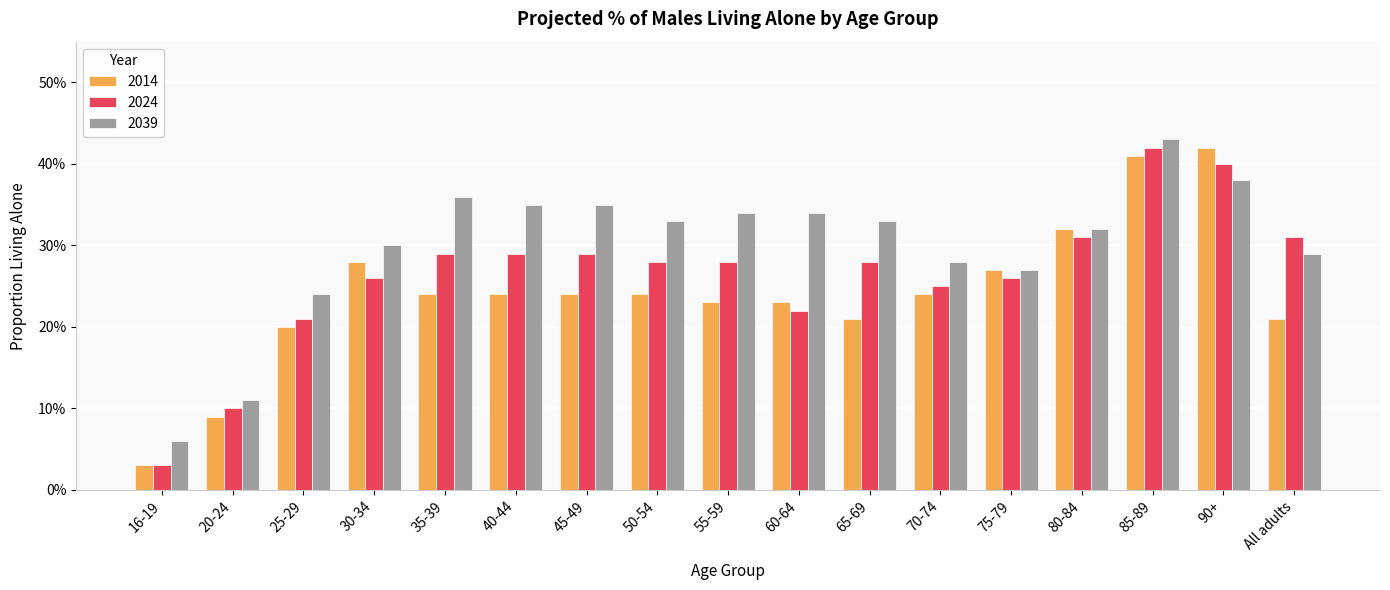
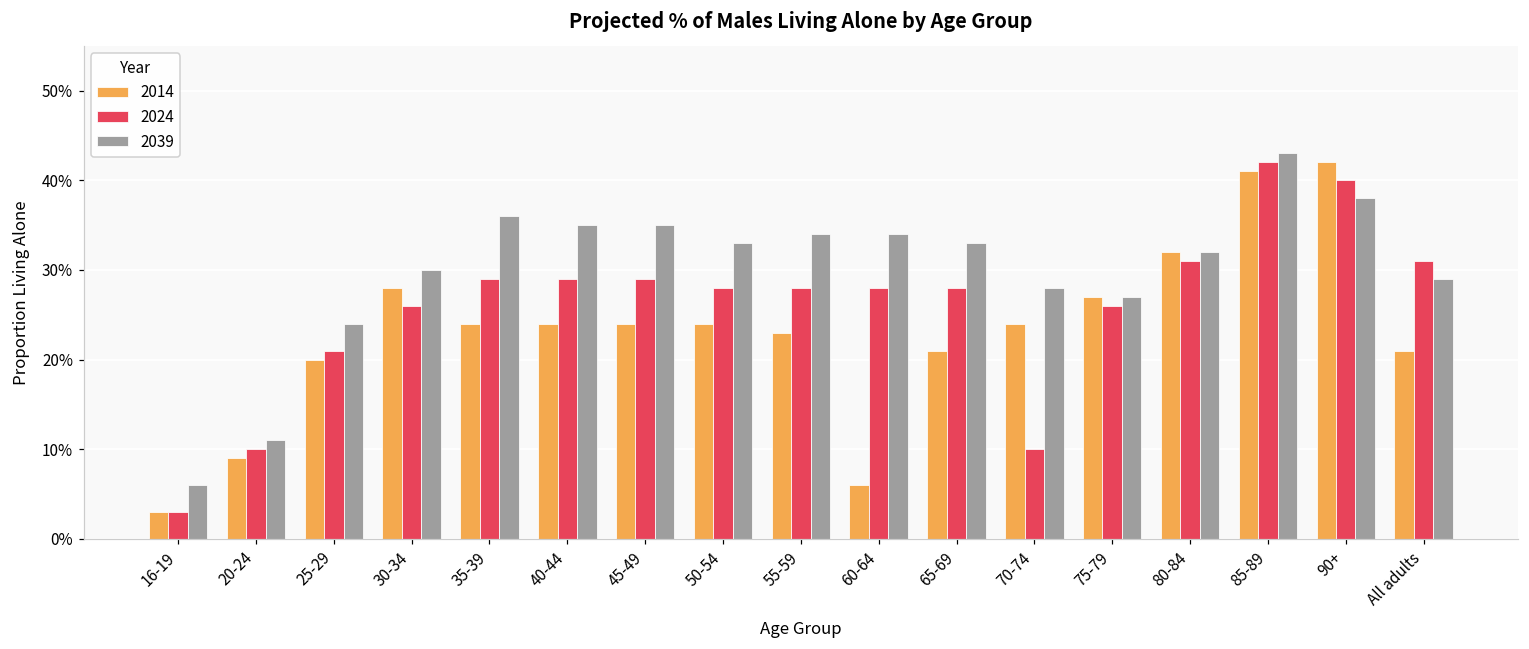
  {
    "2014": {
      "16-19": "3%",
      "20-24": "9%",
      "25-29": "20%",
      "30-34": "28%",
      "35-39": "24%",
      "40-44": "24%",
      "45-49": "24%",
      "50-54": "24%",
      "55-59": "23%",
-     "60-64": "23%",
+     "60-64": "6%",
      "65-69": "21%",
      "70-74": "24%",
      "75-79": "27%",
      "80-84": "32%",
      "85-89": "41%",
      "90+": "42%",
      "All adults": "21%"
    },
    "2024": {
      "16-19": "3%",
      "20-24": "10%",
      "25-29": "21%",
      "30-34": "26%",
      "35-39": "29%",
      "40-44": "29%",
      "45-49": "29%",
      "50-54": "28%",
      "55-59": "28%",
-     "60-64": "22%",
+     "60-64": "28%",
      "65-69": "28%",
-     "70-74": "25%",
+     "70-74": "10%",
      "75-79": "26%",
      "80-84": "31%",
      "85-89": "42%",
      "90+": "40%",
      "All adults": "31%"
    },
    "2039": {
      "16-19": "6%",
      "20-24": "11%",
      "25-29": "24%",
      "30-34": "30%",
      "35-39": "36%",
      "40-44": "35%",
      "45-49": "35%",
      "50-54": "33%",
      "55-59": "34%",
      "60-64": "34%",
      "65-69": "33%",
      "70-74": "28%",
      "75-79": "27%",
      "80-84": "32%",
      "85-89": "43%",
      "90+": "38%",
      "All adults": "29%"
    }
  }
